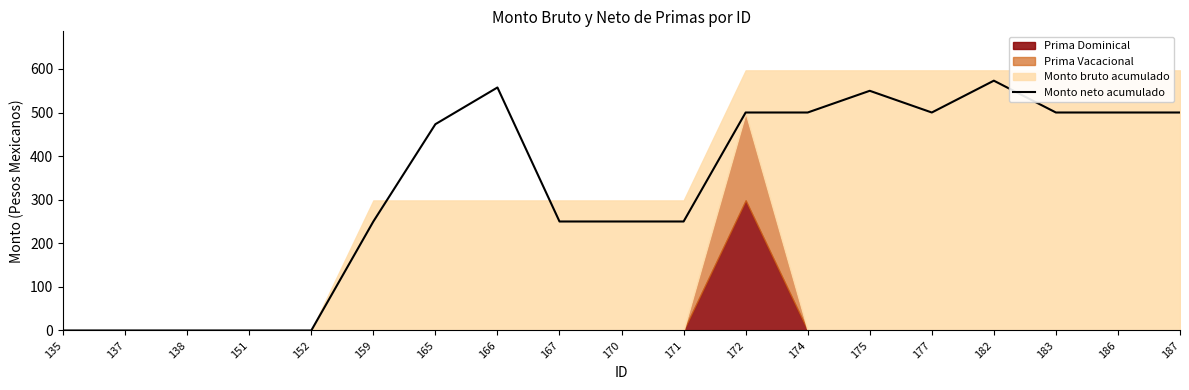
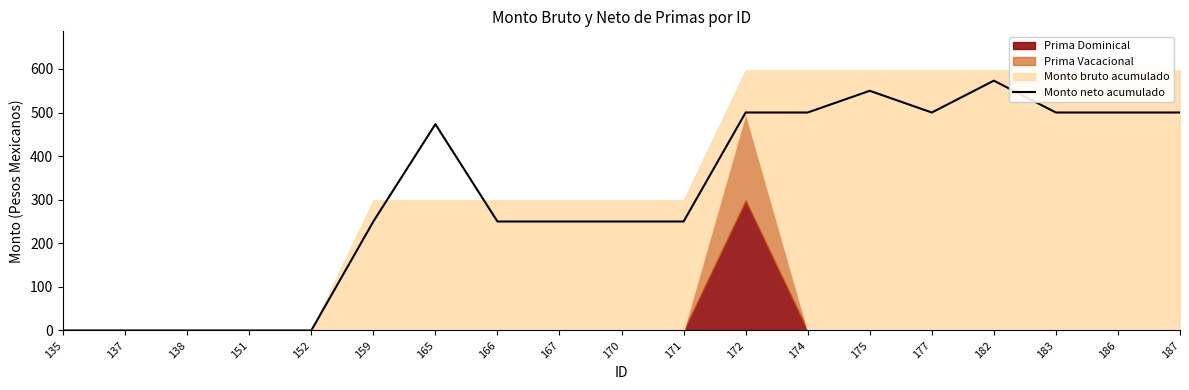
  {
    "Monto neto acumulado": {
      "159": 250,
      "165": 470,
-     "166": 560,
+     "166": 250,
      "167": 250,
      "170": 250,
      "171": 250,
      "174": 500,
      "175": 550,
      "177": 500,
      "182": 570,
      "183": 500,
      "186": 500,
      "187": 500
    },
    "Prima Dominical": {
      "172": 300
    }
  }
